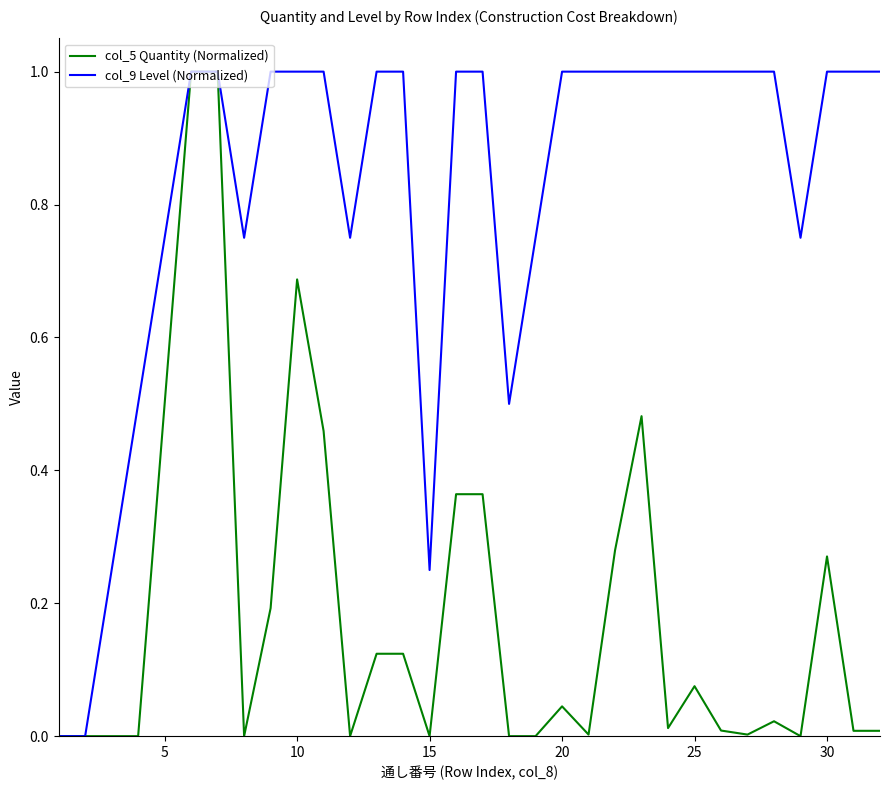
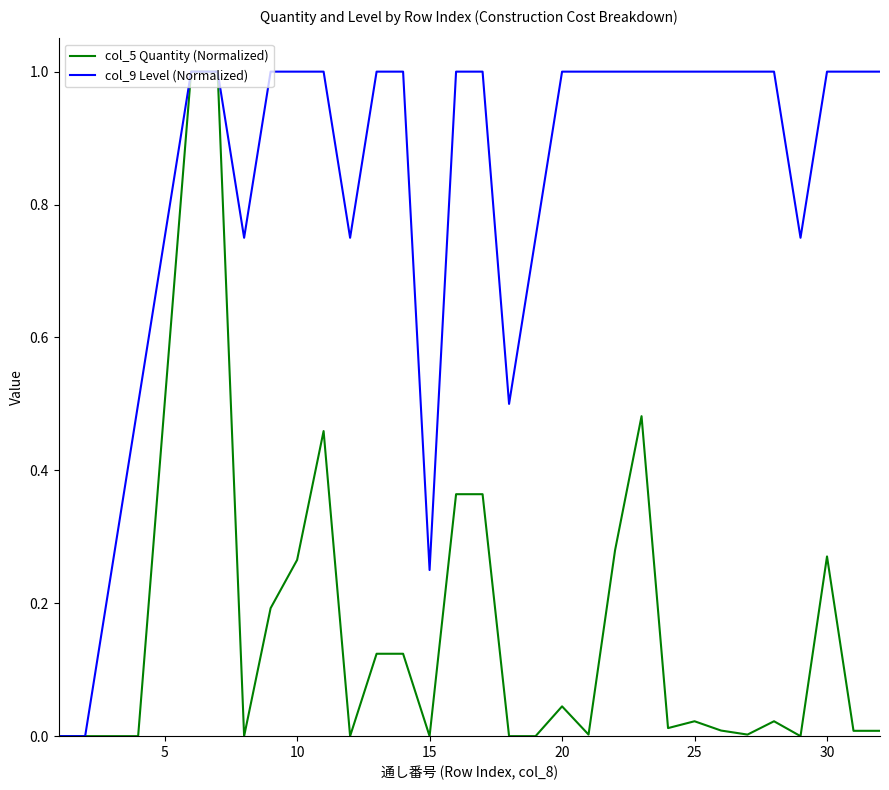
  {
    "col_5 Quantity (Normalized)": {
-     "10": 0.69,
+     "10": 0.27,
      "15": 0.00,
      "20": 0.04,
-     "25": 0.08,
+     "25": 0.02,
      "30": 0.27
    },
    "col_9 Level (Normalized)": {
      "10": 1.00,
      "15": 0.25,
      "20": 1.00,
      "25": 1.00,
      "30": 1.00
    }
  }
